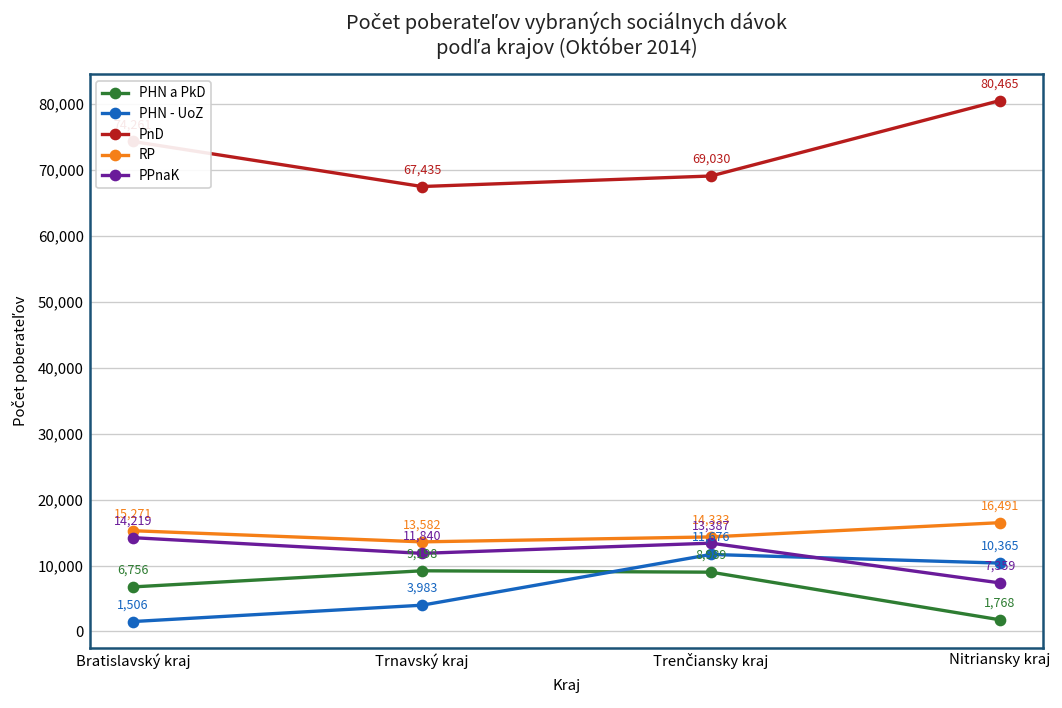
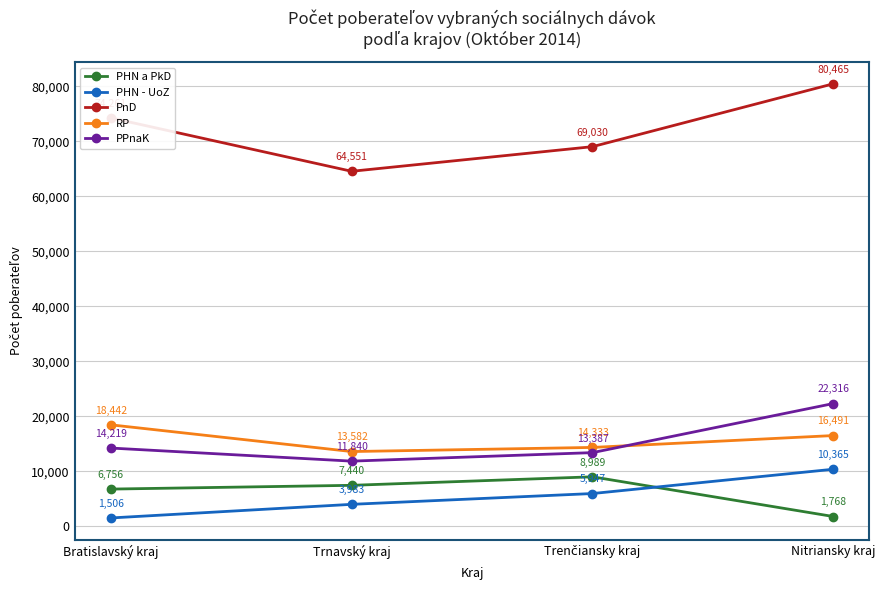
  {
    "PHN a PkD": {
      "Bratislavský kraj": "6,756",
-     "Trnavský kraj": "9,198",
+     "Trnavský kraj": "7,440",
      "Nitriansky kraj": "1,768"
    },
    "PHN - UoZ": {
      "Bratislavský kraj": "1,506",
      "Trnavský kraj": "3,983",
-     "Trenčiansky kraj": "11,676",
+     "Trenčiansky kraj": "5,947",
      "Nitriansky kraj": "10,365"
    },
    "PnD": {
-     "Trnavský kraj": "67,435",
+     "Trnavský kraj": "64,551",
      "Trenčiansky kraj": "69,030",
      "Nitriansky kraj": "80,465"
    },
    "RP": {
-     "Bratislavský kraj": "15,271",
+     "Bratislavský kraj": "18,442",
      "Trnavský kraj": "13,582",
      "Nitriansky kraj": "16,491"
    },
    "PPnaK": {
-     "Nitriansky kraj": "7,359"
+     "Nitriansky kraj": "22,316"
    }
  }
